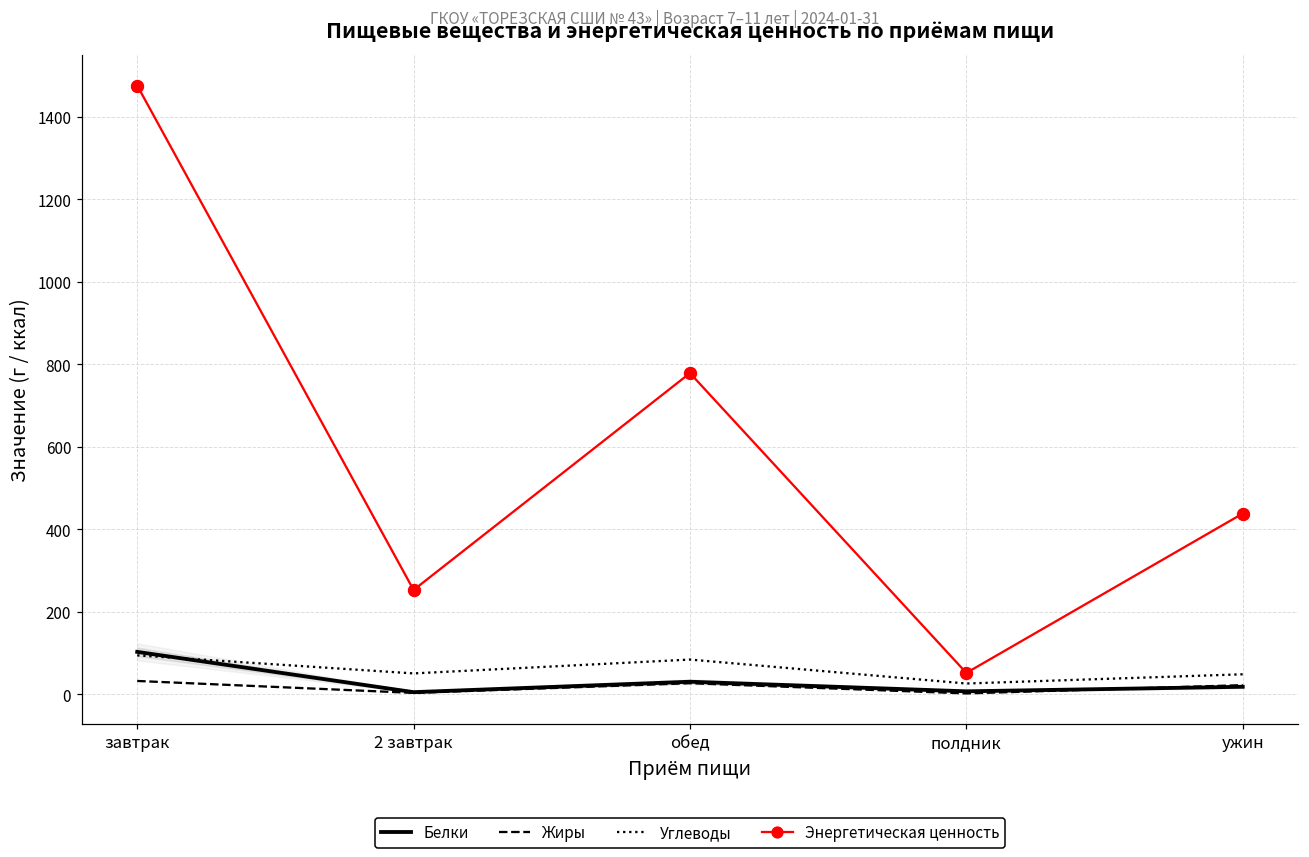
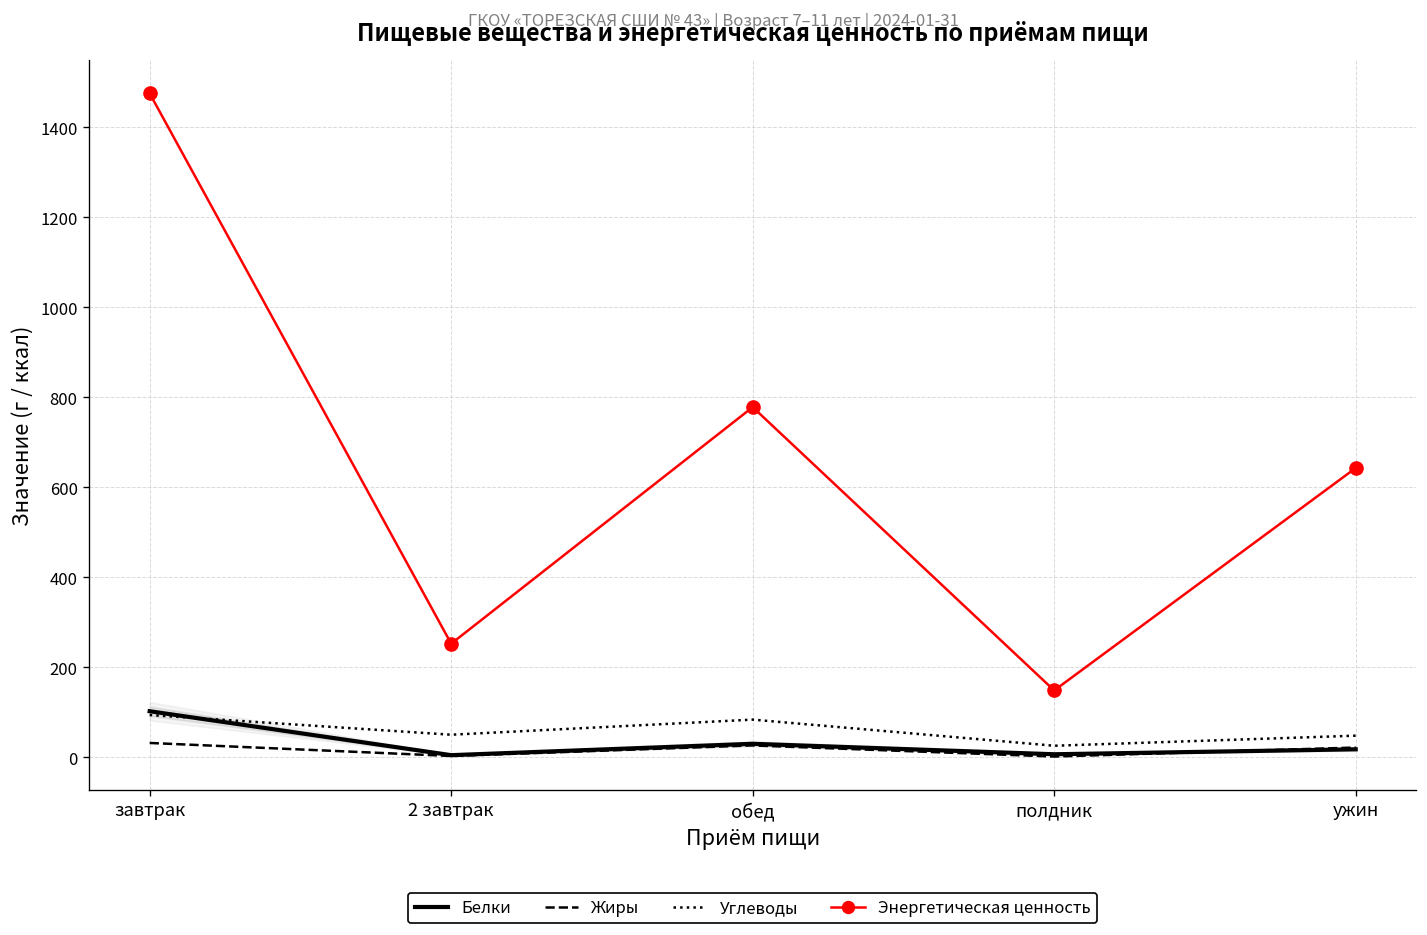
  {
    "Энергетическая ценность": {
      "завтрак": 1480,
      "2 завтрак": 250,
      "обед": 780,
-     "полдник": 50,
-     "ужин": 440
+     "полдник": 150,
+     "ужин": 640
    }
  }
